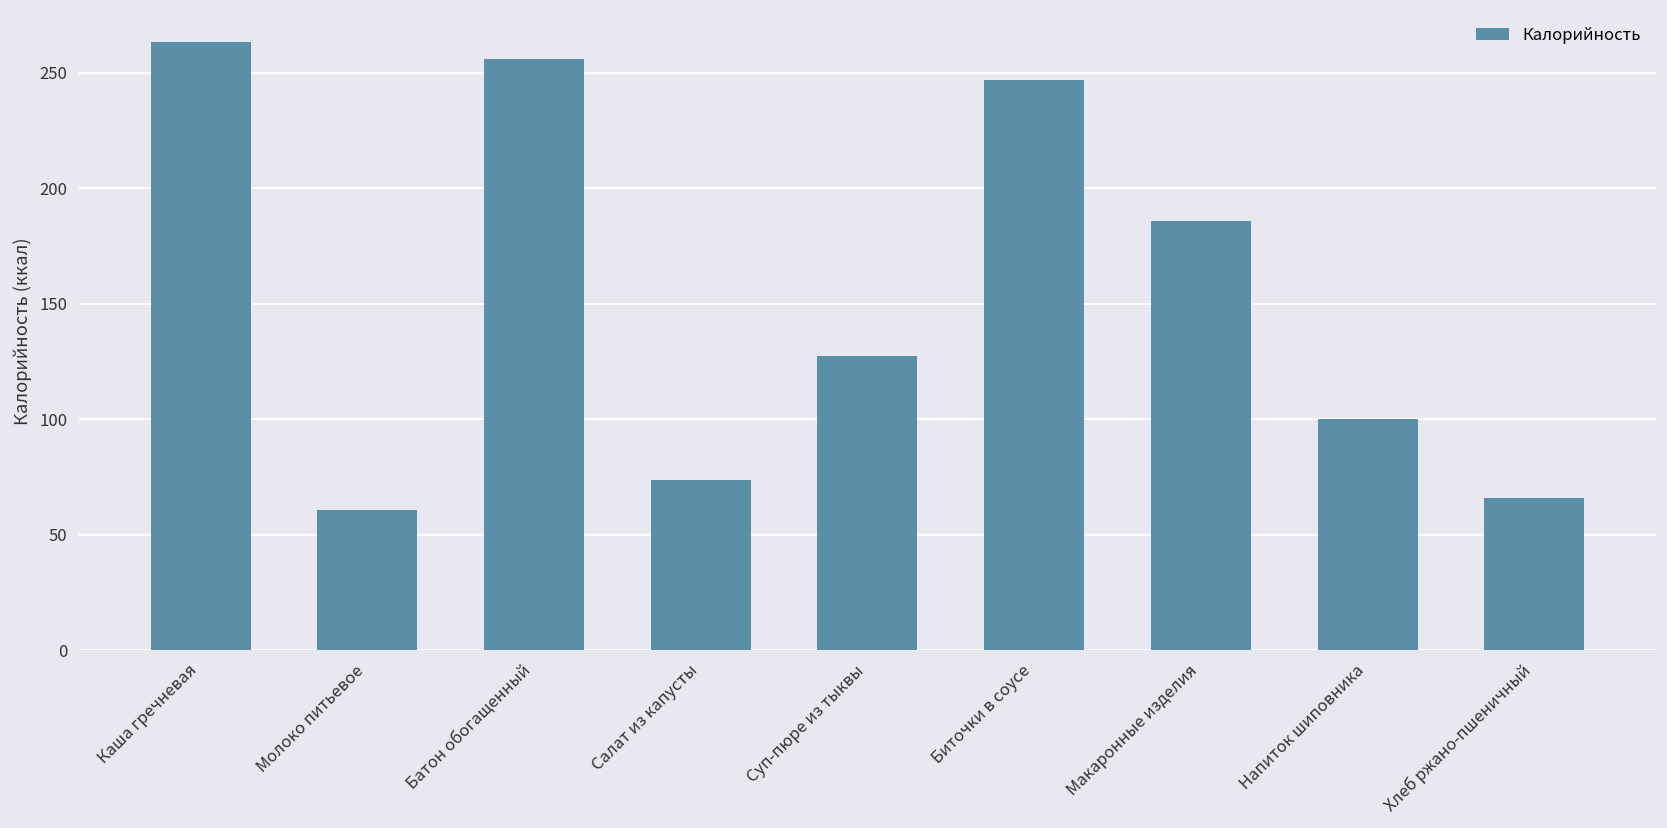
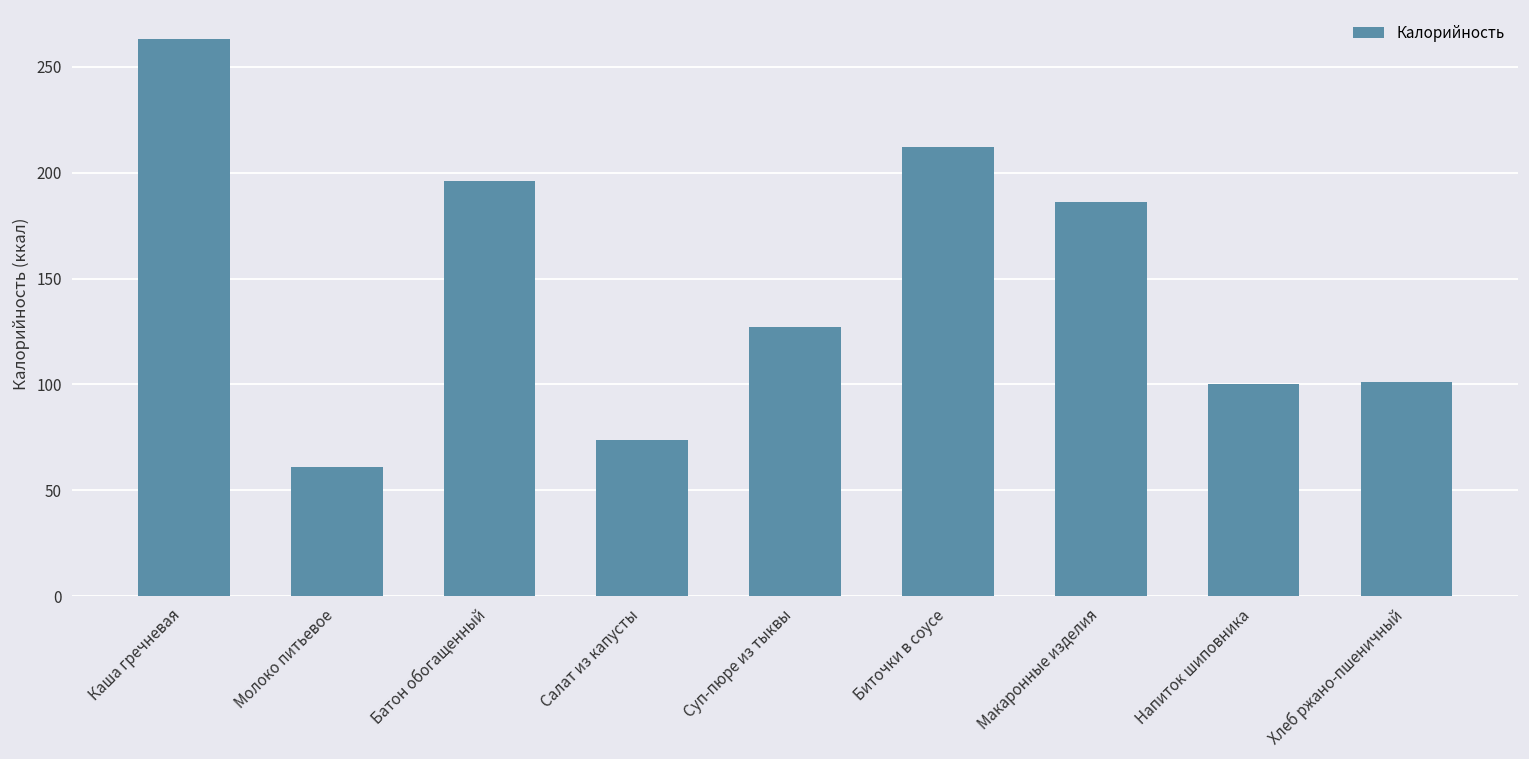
  {
    "Каша гречневая": 263,
    "Молоко питьевое": 61,
-   "Батон обогащенный": 256,
+   "Батон обогащенный": 196,
    "Салат из капусты": 74,
    "Суп-пюре из тыквы": 127,
-   "Биточки в соусе": 247,
+   "Биточки в соусе": 212,
    "Макаронные изделия": 186,
    "Напиток шиповника": 100,
-   "Хлеб ржано-пшеничный": 66
+   "Хлеб ржано-пшеничный": 101
  }
